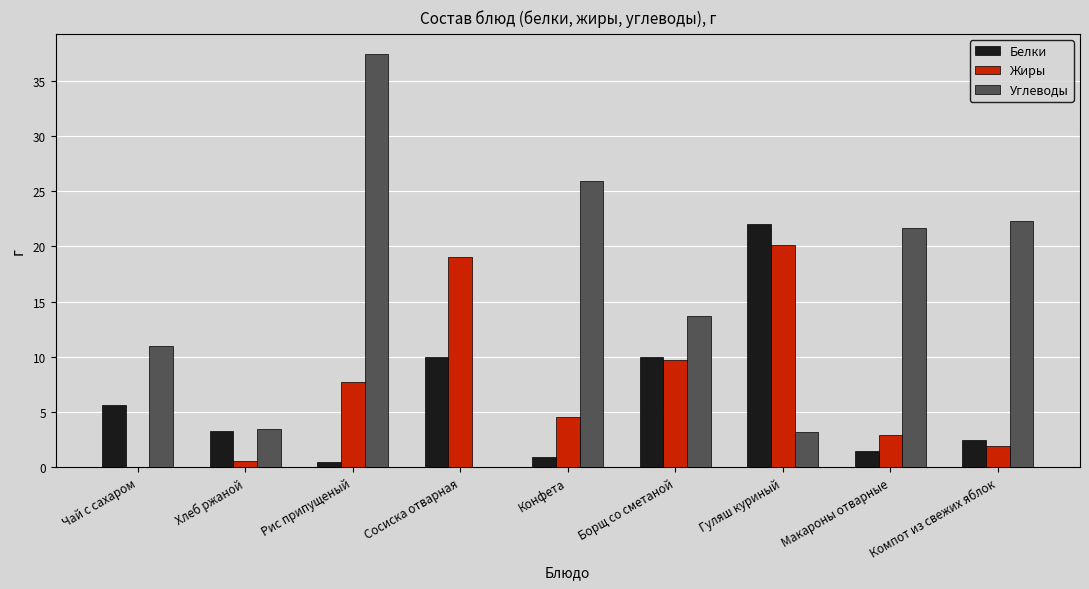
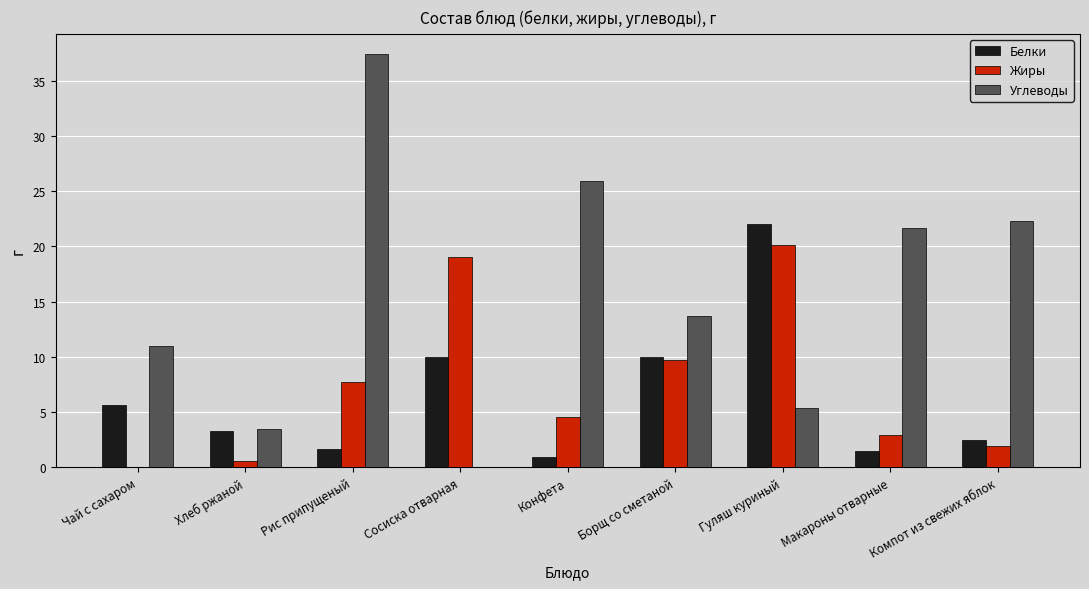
  {
    "Белки": {
      "Чай с сахаром": 5.6,
      "Хлеб ржаной": 3.3,
-     "Рис припущеный": 0.5,
+     "Рис припущеный": 1.7,
      "Сосиска отварная": 10.0,
      "Конфета": 0.9,
      "Борщ со сметаной": 10.0,
      "Гуляш куриный": 22.0,
      "Макароны отварные": 1.5,
      "Компот из свежих яблок": 2.5
    },
    "Жиры": {
      "Чай с сахаром": 0.0,
      "Хлеб ржаной": 0.6,
      "Рис припущеный": 7.7,
      "Сосиска отварная": 19.0,
      "Конфета": 4.6,
      "Борщ со сметаной": 9.7,
      "Гуляш куриный": 20.1,
      "Макароны отварные": 3.0,
      "Компот из свежих яблок": 1.9
    },
    "Углеводы": {
      "Чай с сахаром": 11.0,
      "Хлеб ржаной": 3.5,
      "Рис припущеный": 37.4,
      "Сосиска отварная": 0.0,
      "Конфета": 25.9,
      "Борщ со сметаной": 13.7,
-     "Гуляш куриный": 3.2,
+     "Гуляш куриный": 5.4,
      "Макароны отварные": 21.6,
      "Компот из свежих яблок": 22.3
    }
  }
